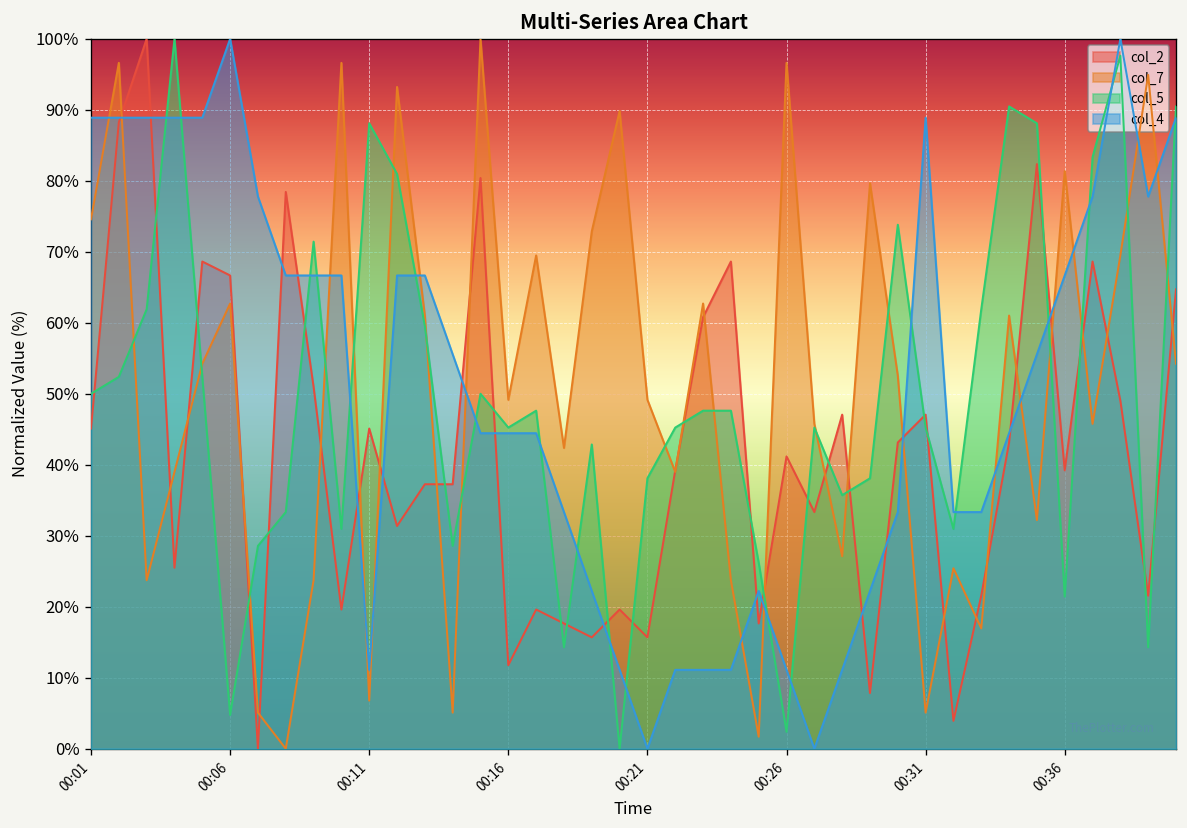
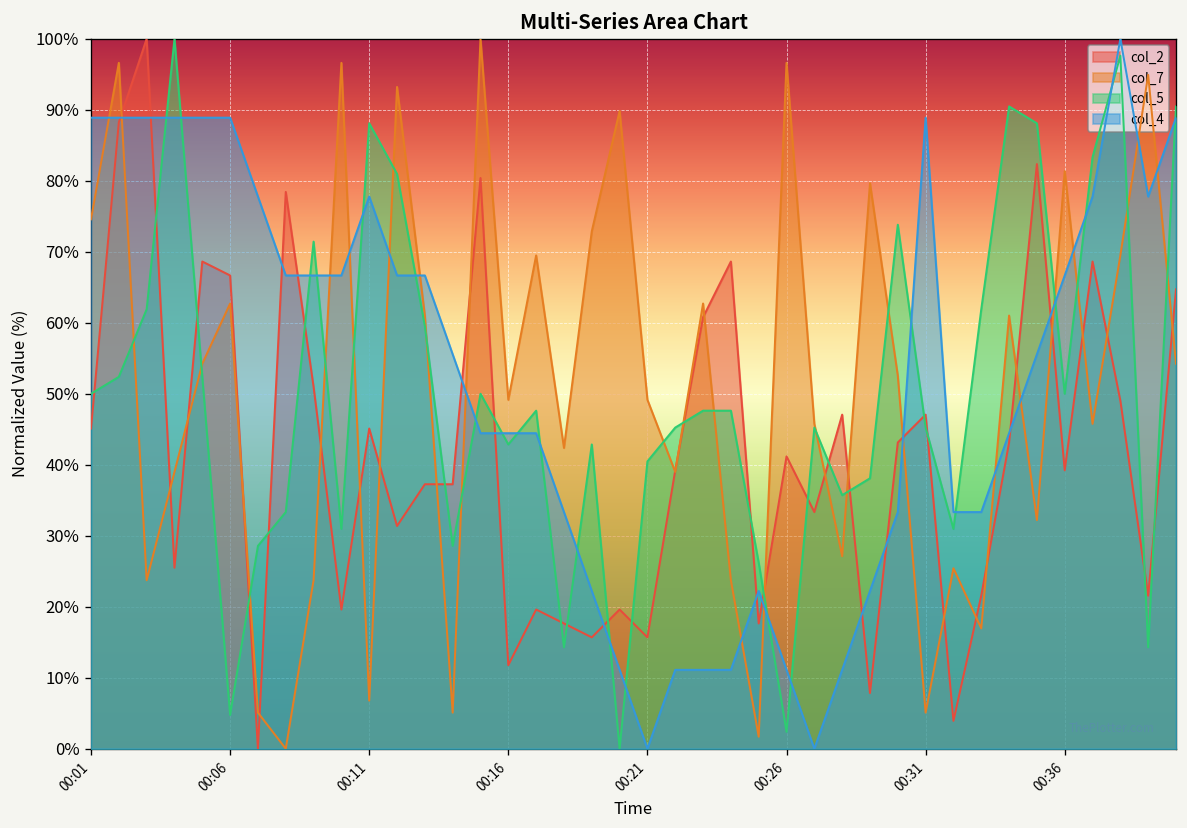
  {
    "col_5": {
      "00:01": "50%",
      "00:06": "5%",
      "00:11": "88%",
-     "00:16": "45%",
-     "00:21": "38%",
+     "00:16": "43%",
+     "00:21": "40%",
      "00:26": "2%",
      "00:31": "45%",
-     "00:36": "21%"
+     "00:36": "50%"
    },
    "col_4": {
      "00:01": "89%",
-     "00:06": "100%",
-     "00:11": "11%",
+     "00:06": "89%",
+     "00:11": "78%",
      "00:16": "44%",
      "00:21": "0%",
      "00:26": "11%",
      "00:31": "89%",
      "00:36": "67%"
    }
  }
